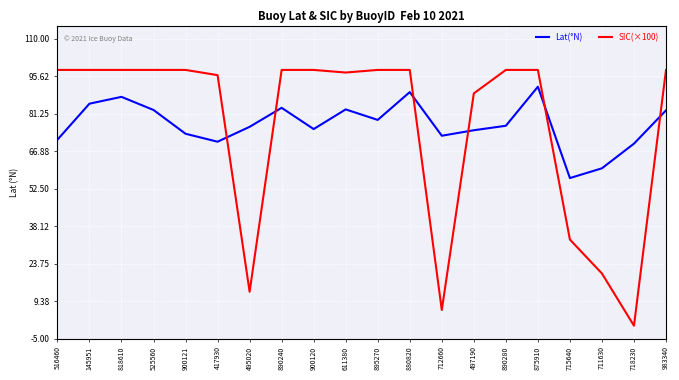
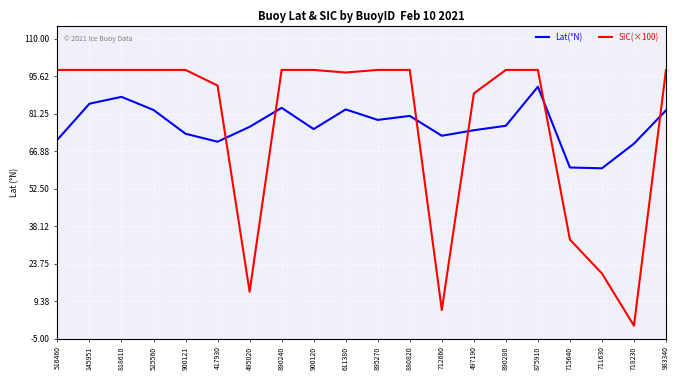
  {
    "Lat(°N)": {
      "516460": 71,
      "145951": 85,
      "818610": 88,
      "525560": 83,
      "900121": 74,
      "417930": 70,
      "495020": 76,
      "890240": 83,
      "900120": 75,
      "611380": 83,
      "895270": 79,
-     "880820": 90,
+     "880820": 80,
      "712660": 73,
      "497190": 75,
      "890280": 77,
      "875910": 92,
-     "715640": 57,
+     "715640": 61,
      "711630": 60,
      "718230": 70,
      "983340": 83
    },
    "SIC(×100)": {
      "516460": 98,
      "145951": 98,
      "818610": 98,
      "525560": 98,
      "900121": 98,
-     "417930": 96,
+     "417930": 92,
      "495020": 13,
      "890240": 98,
      "900120": 98,
      "611380": 97,
      "895270": 98,
      "880820": 98,
      "712660": 6,
      "497190": 89,
      "890280": 98,
      "875910": 98,
      "715640": 33,
      "711630": 20,
      "718230": 0,
      "983340": 98
    }
  }
